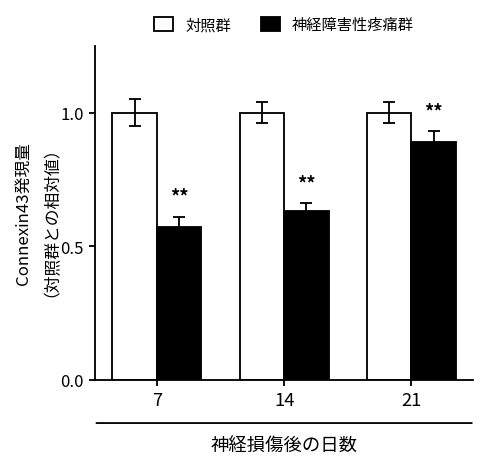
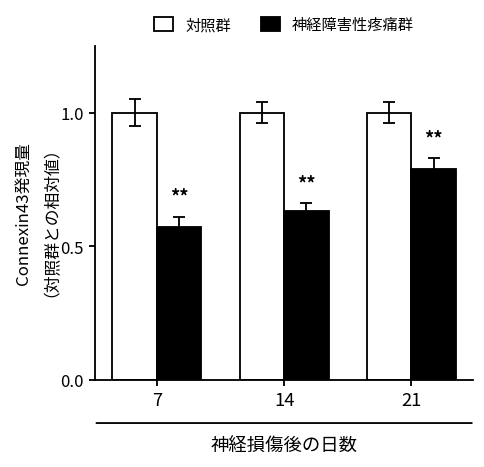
  {
    "対照群": {
      "7": 1.00,
      "14": 1.00,
      "21": 1.00
    },
    "神経障害性疼痛群": {
      "7": 0.57,
      "14": 0.63,
-     "21": 0.89
+     "21": 0.79
    }
  }
